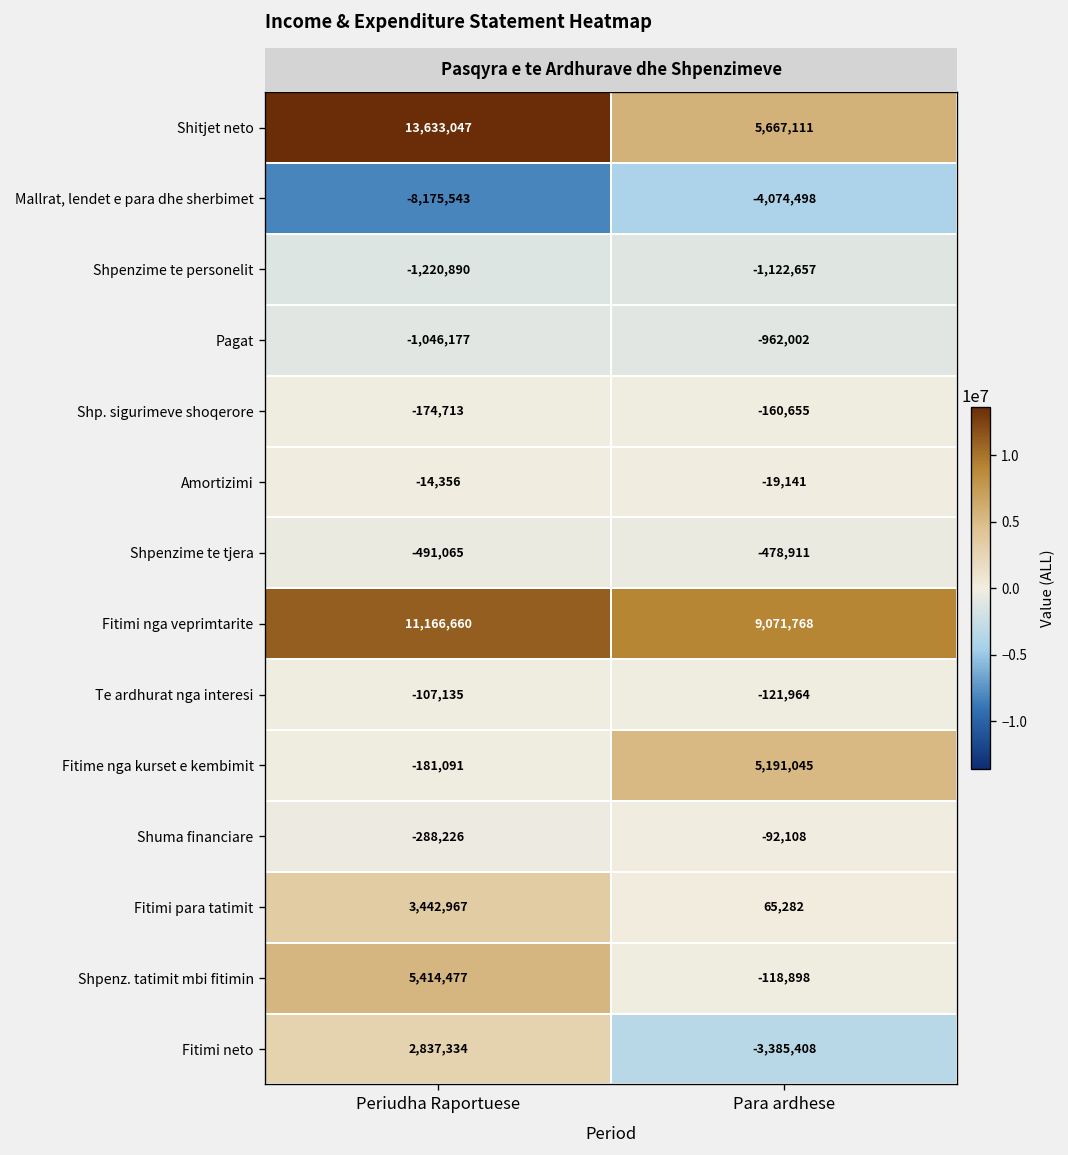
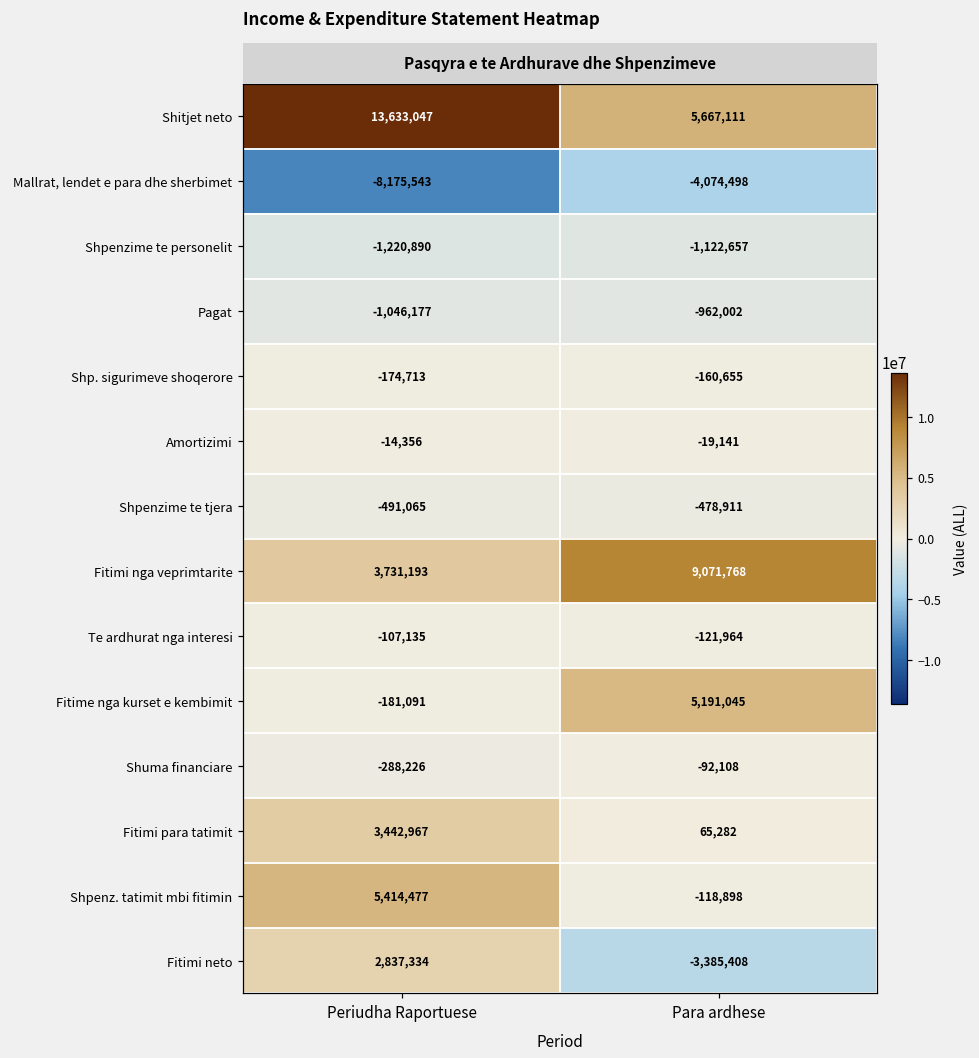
  {
    "Shitjet neto": {
      "Periudha Raportuese": "13,633,047",
      "Para ardhese": "5,667,111"
    },
    "Mallrat, lendet e para dhe sherbimet": {
      "Periudha Raportuese": "-8,175,543",
      "Para ardhese": "-4,074,498"
    },
    "Shpenzime te personelit": {
      "Periudha Raportuese": "-1,220,890",
      "Para ardhese": "-1,122,657"
    },
    "Pagat": {
      "Periudha Raportuese": "-1,046,177",
      "Para ardhese": "-962,002"
    },
    "Shp. sigurimeve shoqerore": {
      "Periudha Raportuese": "-174,713",
      "Para ardhese": "-160,655"
    },
    "Amortizimi": {
      "Periudha Raportuese": "-14,356",
      "Para ardhese": "-19,141"
    },
    "Shpenzime te tjera": {
      "Periudha Raportuese": "-491,065",
      "Para ardhese": "-478,911"
    },
    "Fitimi nga veprimtarite": {
-     "Periudha Raportuese": "11,166,660",
+     "Periudha Raportuese": "3,731,193",
      "Para ardhese": "9,071,768"
    },
    "Te ardhurat nga interesi": {
      "Periudha Raportuese": "-107,135",
      "Para ardhese": "-121,964"
    },
    "Fitime nga kurset e kembimit": {
      "Periudha Raportuese": "-181,091",
      "Para ardhese": "5,191,045"
    },
    "Shuma financiare": {
      "Periudha Raportuese": "-288,226",
      "Para ardhese": "-92,108"
    },
    "Fitimi para tatimit": {
      "Periudha Raportuese": "3,442,967",
      "Para ardhese": "65,282"
    },
    "Shpenz. tatimit mbi fitimin": {
      "Periudha Raportuese": "5,414,477",
      "Para ardhese": "-118,898"
    },
    "Fitimi neto": {
      "Periudha Raportuese": "2,837,334",
      "Para ardhese": "-3,385,408"
    }
  }
